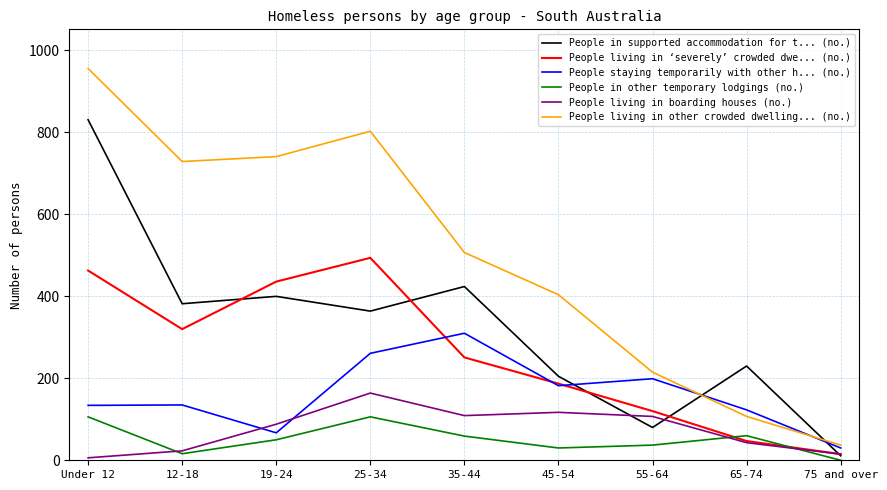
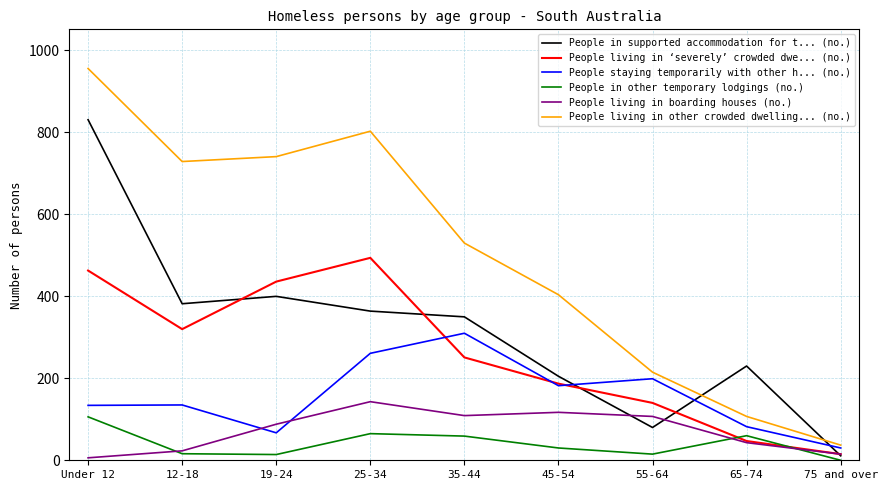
  {
    "People in supported accommodation for t... (no.)": {
      "Under 12": 830,
      "12-18": 380,
      "19-24": 400,
      "25-34": 360,
-     "35-44": 420,
+     "35-44": 350,
      "45-54": 210,
      "55-64": 80,
      "65-74": 230
    },
    "People living in ‘severely’ crowded dwe... (no.)": {
      "Under 12": 460,
      "12-18": 320,
      "19-24": 440,
      "25-34": 490,
      "35-44": 250,
-     "55-64": 120
+     "55-64": 140
    },
    "People staying temporarily with other h... (no.)": {
      "Under 12": 130,
      "12-18": 140,
      "19-24": 70,
      "25-34": 260,
      "35-44": 310,
      "55-64": 200,
-     "65-74": 120,
+     "65-74": 80,
      "75 and over": 30
    },
    "People in other temporary lodgings (no.)": {
      "Under 12": 110,
      "12-18": 20,
-     "19-24": 50,
-     "25-34": 110,
+     "19-24": 10,
+     "25-34": 70,
      "35-44": 60,
      "45-54": 30,
-     "55-64": 40,
+     "55-64": 20,
      "65-74": 60,
      "75 and over": 0
    },
    "People living in boarding houses (no.)": {
      "Under 12": 10,
      "12-18": 20,
      "19-24": 90,
-     "25-34": 160,
+     "25-34": 140,
      "35-44": 110,
      "45-54": 120,
      "55-64": 110
    },
    "People living in other crowded dwelling... (no.)": {
      "Under 12": 960,
      "12-18": 730,
      "19-24": 740,
      "25-34": 800,
-     "35-44": 510,
+     "35-44": 530,
      "45-54": 400,
      "55-64": 220,
      "65-74": 110,
      "75 and over": 40
    }
  }
